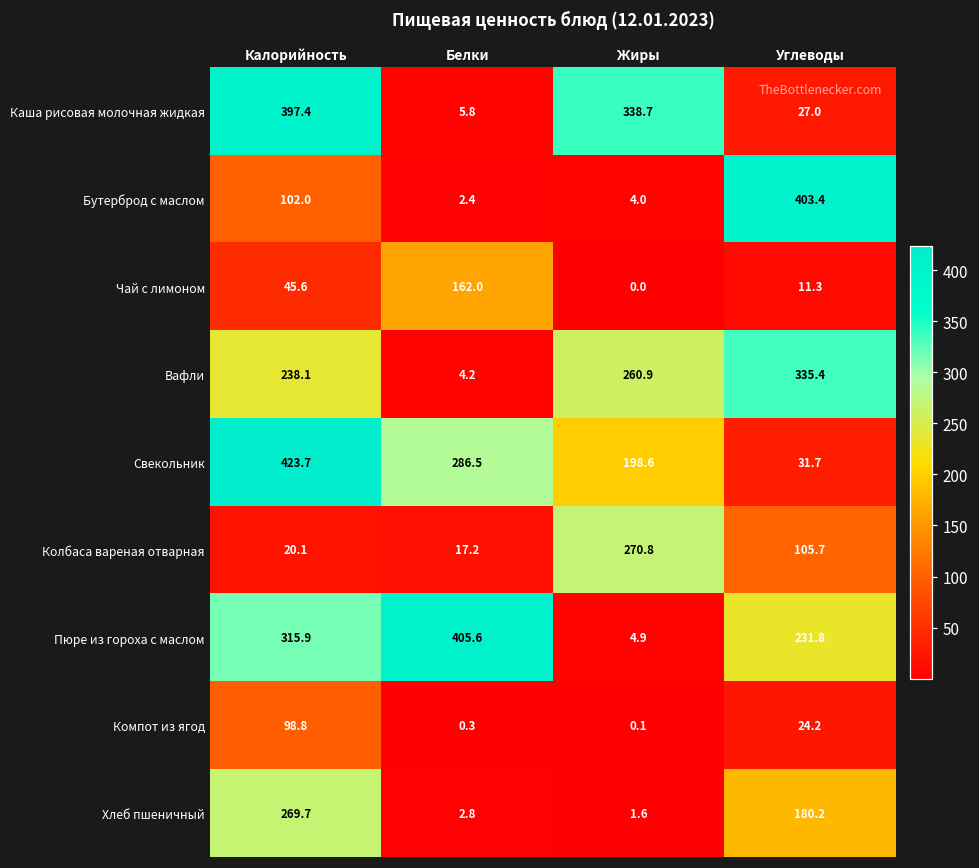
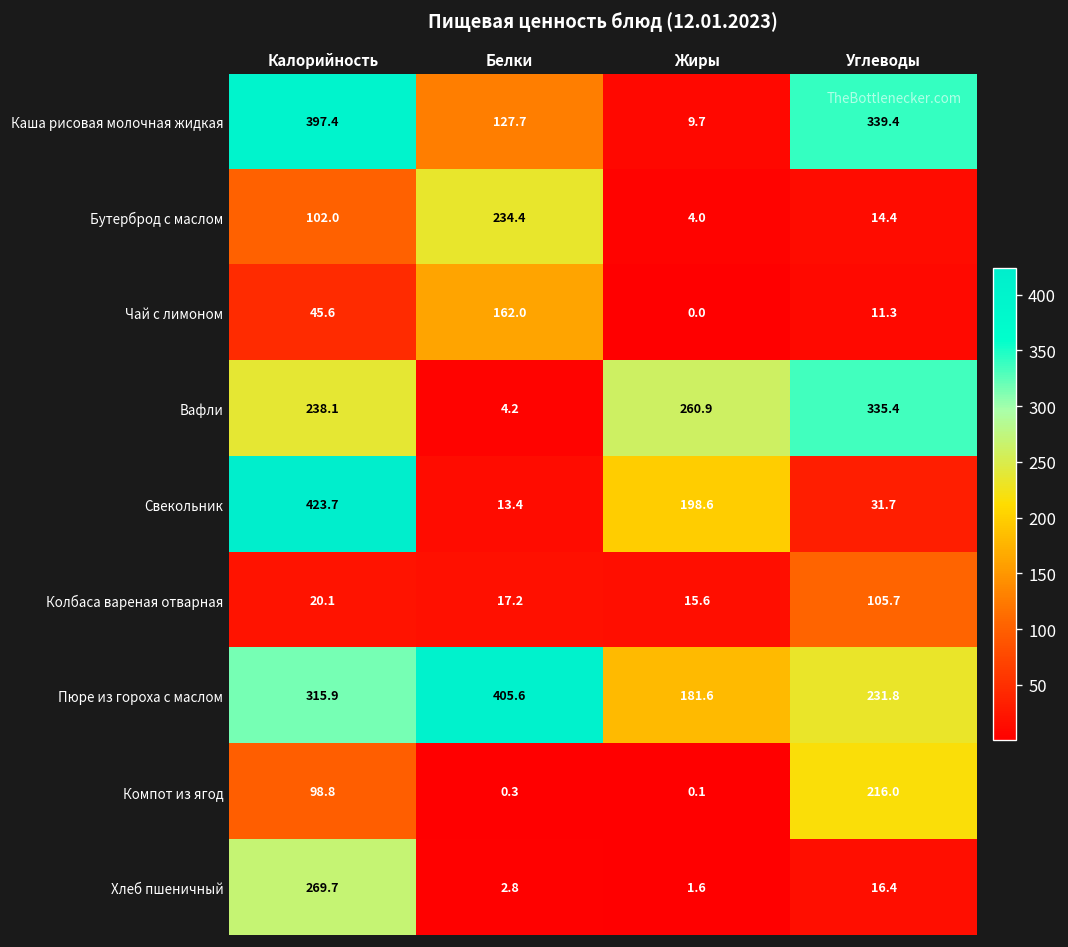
  {
    "Каша рисовая молочная жидкая": {
      "Калорийность": 397.4,
-     "Белки": 5.8,
-     "Жиры": 338.7,
-     "Углеводы": 27.0
+     "Белки": 127.7,
+     "Жиры": 9.7,
+     "Углеводы": 339.4
    },
    "Бутерброд с маслом": {
      "Калорийность": 102.0,
-     "Белки": 2.4,
+     "Белки": 234.4,
      "Жиры": 4.0,
-     "Углеводы": 403.4
+     "Углеводы": 14.4
    },
    "Чай с лимоном": {
      "Калорийность": 45.6,
      "Белки": 162.0,
      "Жиры": 0.0,
      "Углеводы": 11.3
    },
    "Вафли": {
      "Калорийность": 238.1,
      "Белки": 4.2,
      "Жиры": 260.9,
      "Углеводы": 335.4
    },
    "Свекольник": {
      "Калорийность": 423.7,
-     "Белки": 286.5,
+     "Белки": 13.4,
      "Жиры": 198.6,
      "Углеводы": 31.7
    },
    "Колбаса вареная отварная": {
      "Калорийность": 20.1,
      "Белки": 17.2,
-     "Жиры": 270.8,
+     "Жиры": 15.6,
      "Углеводы": 105.7
    },
    "Пюре из гороха с маслом": {
      "Калорийность": 315.9,
      "Белки": 405.6,
-     "Жиры": 4.9,
+     "Жиры": 181.6,
      "Углеводы": 231.8
    },
    "Компот из ягод": {
      "Калорийность": 98.8,
      "Белки": 0.3,
      "Жиры": 0.1,
-     "Углеводы": 24.2
+     "Углеводы": 216.0
    },
    "Хлеб пшеничный": {
      "Калорийность": 269.7,
      "Белки": 2.8,
      "Жиры": 1.6,
-     "Углеводы": 180.2
+     "Углеводы": 16.4
    }
  }
